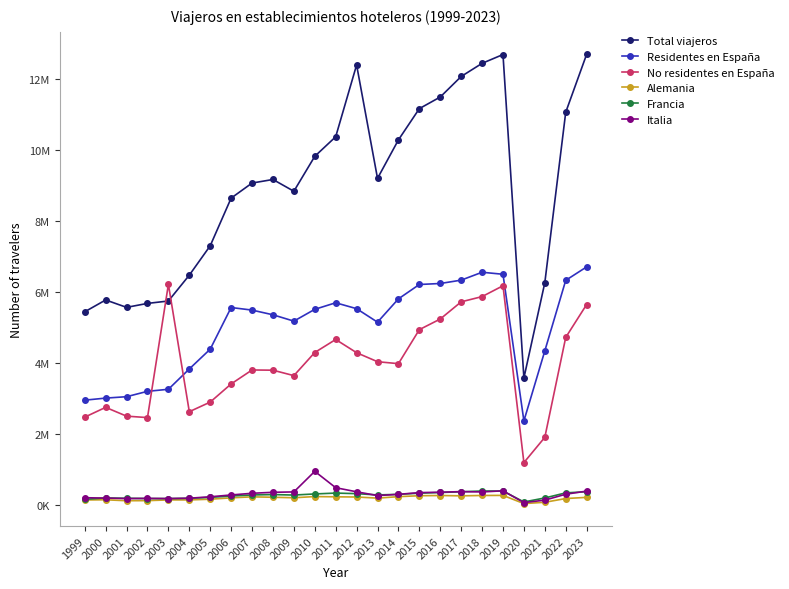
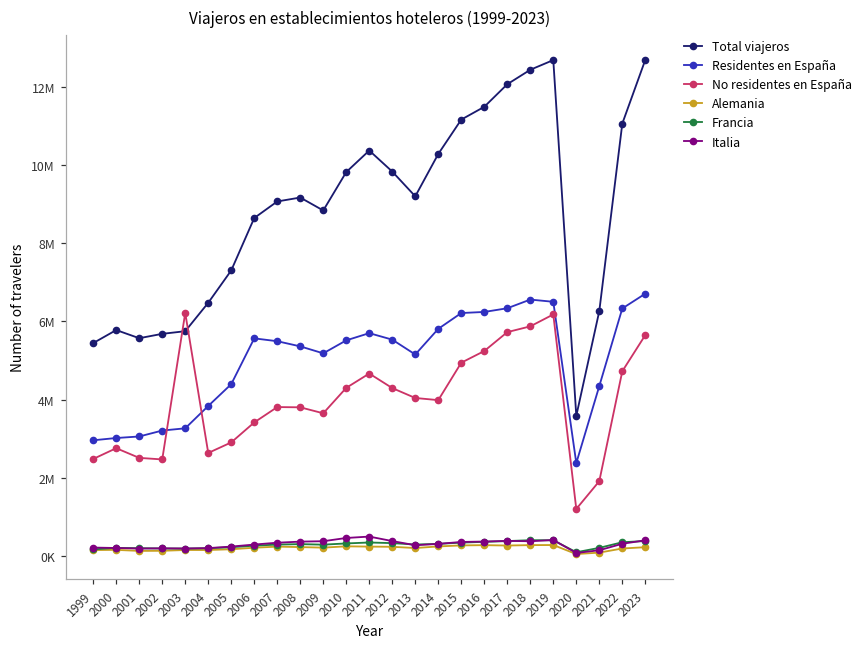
  {
    "Total viajeros": {
      "1999": 5400000,
      "2000": 5800000,
      "2001": 5600000,
      "2002": 5700000,
      "2003": 5800000,
      "2004": 6500000,
      "2005": 7300000,
      "2006": 8600000,
      "2007": 9100000,
      "2008": 9200000,
      "2009": 8800000,
      "2010": 9800000,
      "2011": 10400000,
-     "2012": 12400000,
+     "2012": 9800000,
      "2013": 9200000,
      "2014": 10300000,
      "2015": 11200000,
      "2016": 11500000,
      "2017": 12100000,
      "2018": 12400000,
      "2019": 12700000,
      "2020": 3600000,
      "2021": 6300000,
      "2022": 11100000,
      "2023": 12700000
    },
    "Residentes en España": {
      "1999": 3000000,
      "2000": 3000000,
      "2001": 3100000,
      "2002": 3200000,
      "2003": 3300000,
      "2004": 3800000,
      "2005": 4400000,
      "2006": 5600000,
      "2007": 5500000,
      "2008": 5400000,
      "2009": 5200000,
      "2010": 5500000,
      "2011": 5700000,
      "2012": 5500000,
      "2013": 5200000,
      "2014": 5800000,
      "2015": 6200000,
      "2016": 6200000,
      "2017": 6300000,
      "2018": 6600000,
      "2019": 6500000,
      "2020": 2400000,
      "2021": 4300000,
      "2022": 6300000,
      "2023": 6700000
    },
    "No residentes en España": {
      "1999": 2500000,
      "2000": 2800000,
      "2001": 2500000,
      "2002": 2500000,
      "2003": 6200000,
      "2004": 2600000,
      "2005": 2900000,
      "2006": 3400000,
      "2007": 3800000,
      "2008": 3800000,
      "2009": 3700000,
      "2010": 4300000,
      "2011": 4700000,
      "2012": 4300000,
      "2013": 4000000,
      "2014": 4000000,
      "2015": 4900000,
      "2016": 5200000,
      "2017": 5700000,
      "2018": 5900000,
      "2019": 6200000,
      "2020": 1200000,
      "2021": 1900000,
      "2022": 4700000,
      "2023": 5700000
    },
    "Alemania": {
      "2008": 200000,
      "2009": 200000,
      "2010": 300000,
      "2011": 200000,
      "2012": 200000,
      "2016": 300000,
      "2017": 300000,
      "2018": 300000,
      "2019": 300000,
      "2022": 200000,
      "2023": 200000
    },
    "Francia": {
      "2009": 300000,
      "2010": 300000,
      "2011": 300000
    },
    "Italia": {
      "2009": 400000,
-     "2010": 1000000,
+     "2010": 500000,
      "2011": 500000
    }
  }
